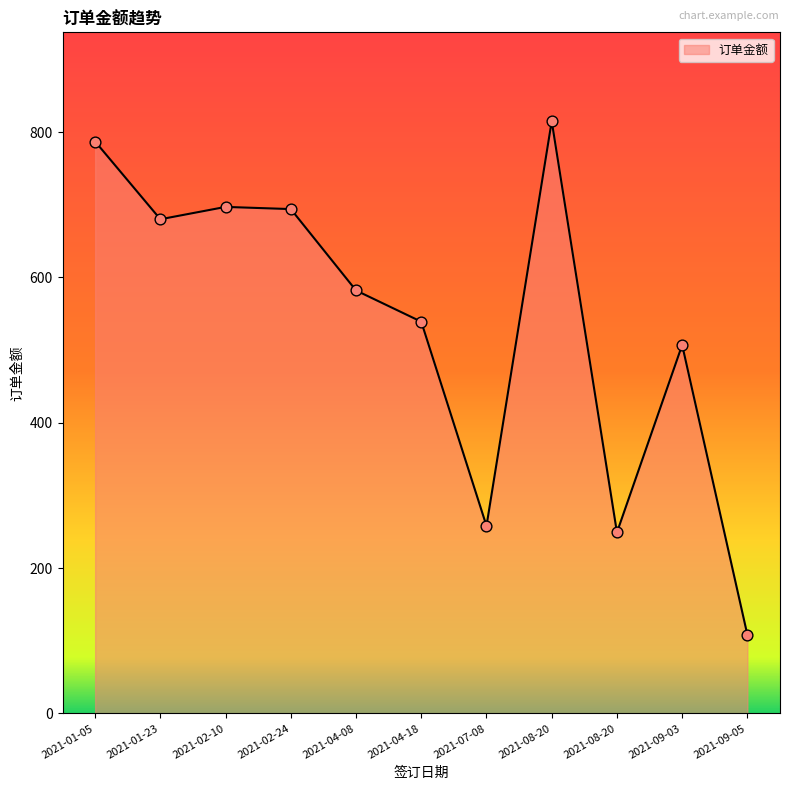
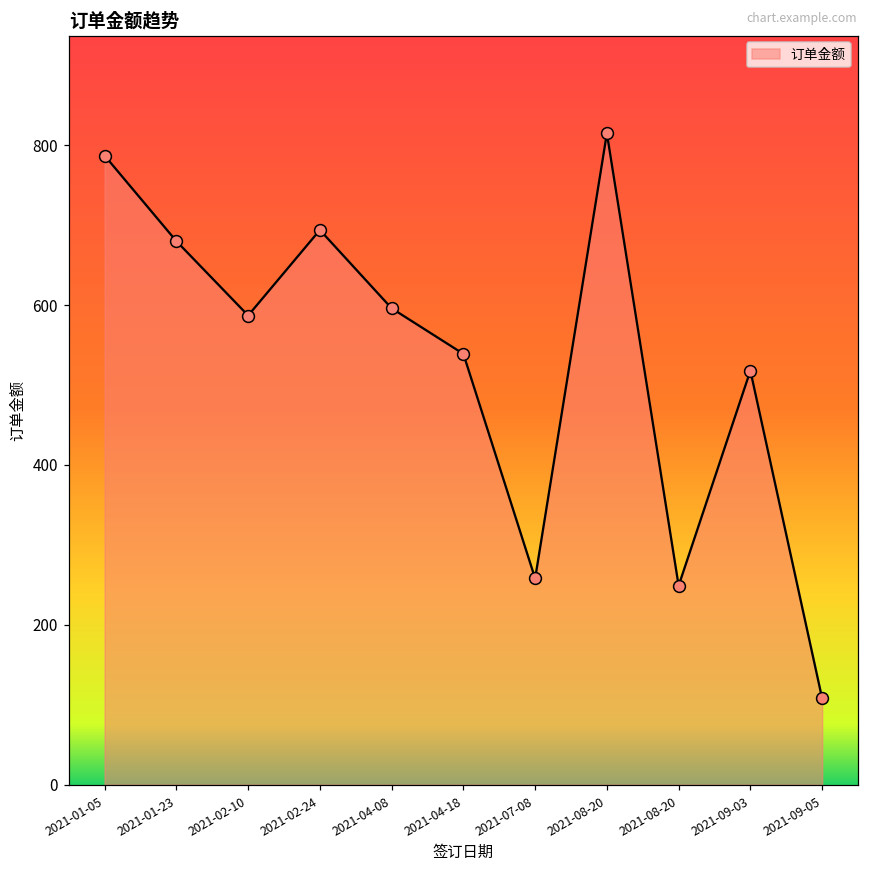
  {
    "2021-01-05": 790,
    "2021-01-23": 680,
-   "2021-02-10": 700,
+   "2021-02-10": 590,
    "2021-02-24": 690,
-   "2021-04-08": 580,
+   "2021-04-08": 600,
    "2021-04-18": 540,
    "2021-07-08": 260,
-   "2021-09-03": 510,
+   "2021-09-03": 520,
    "2021-09-05": 110
  }
